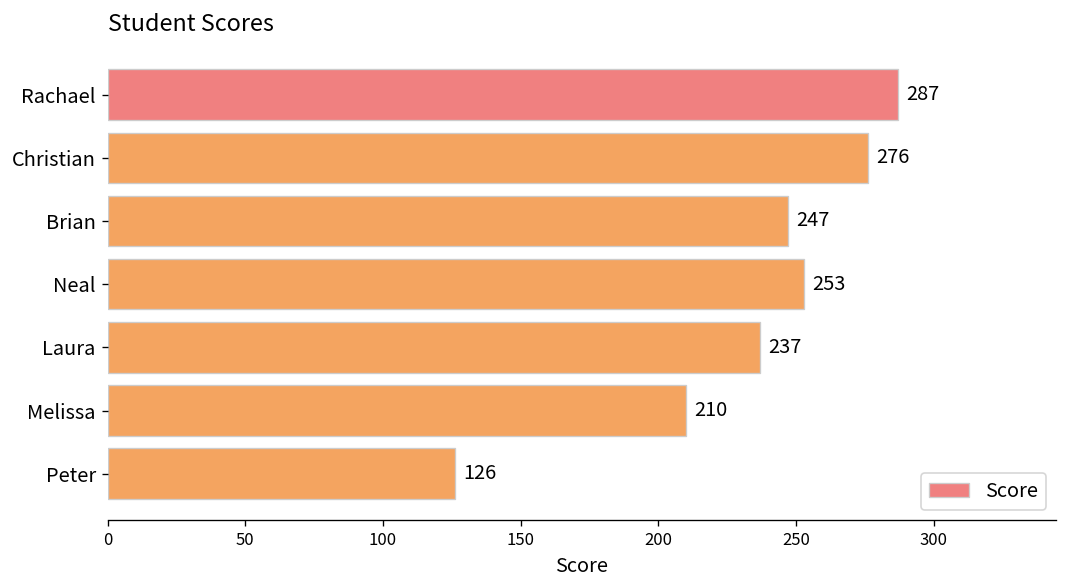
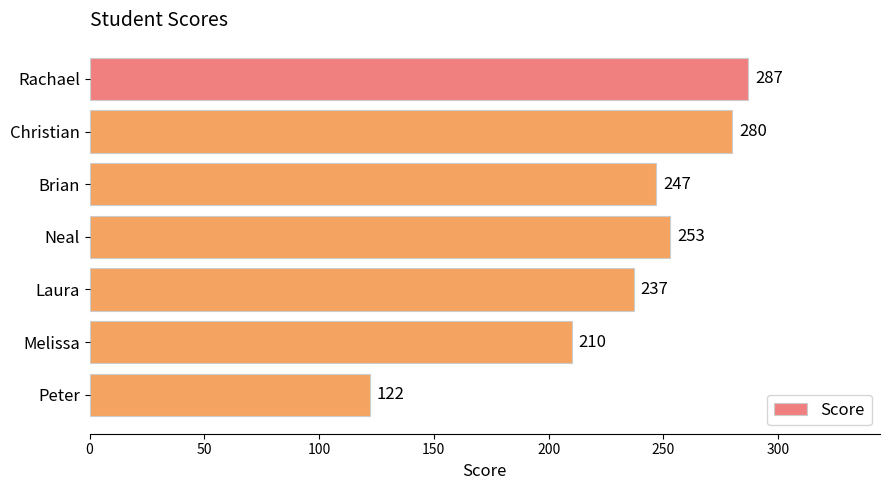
  {
    "Rachael": 287,
-   "Christian": 276,
+   "Christian": 280,
    "Brian": 247,
    "Neal": 253,
    "Laura": 237,
    "Melissa": 210,
-   "Peter": 126
+   "Peter": 122
  }
